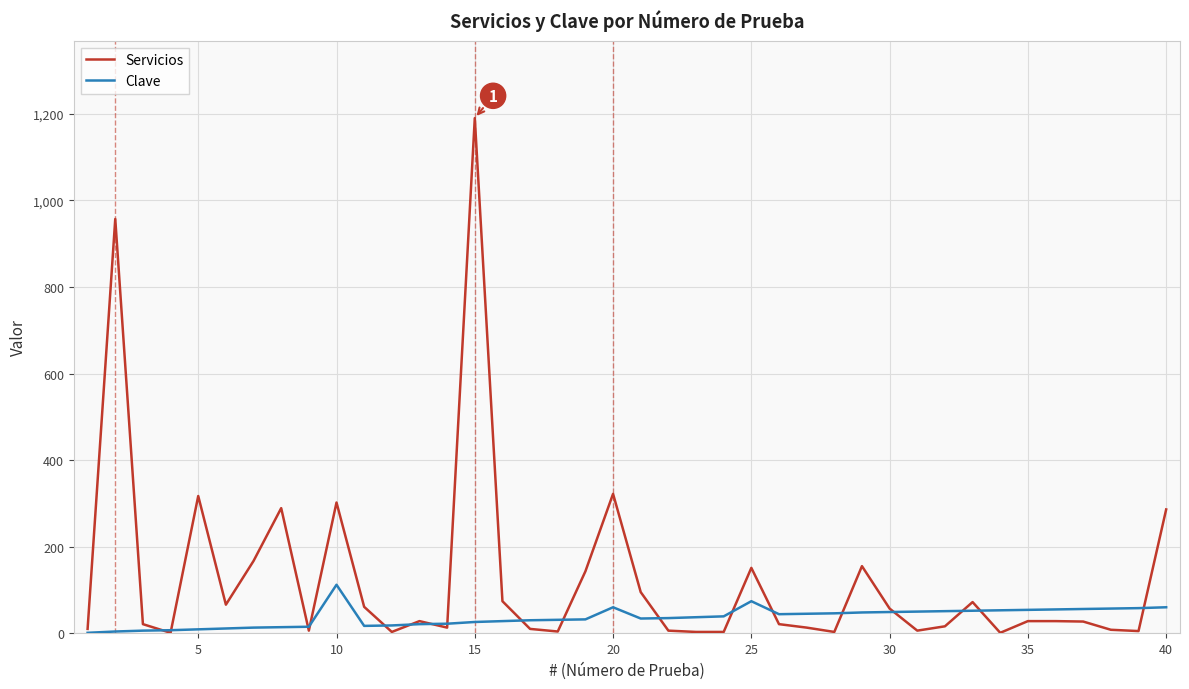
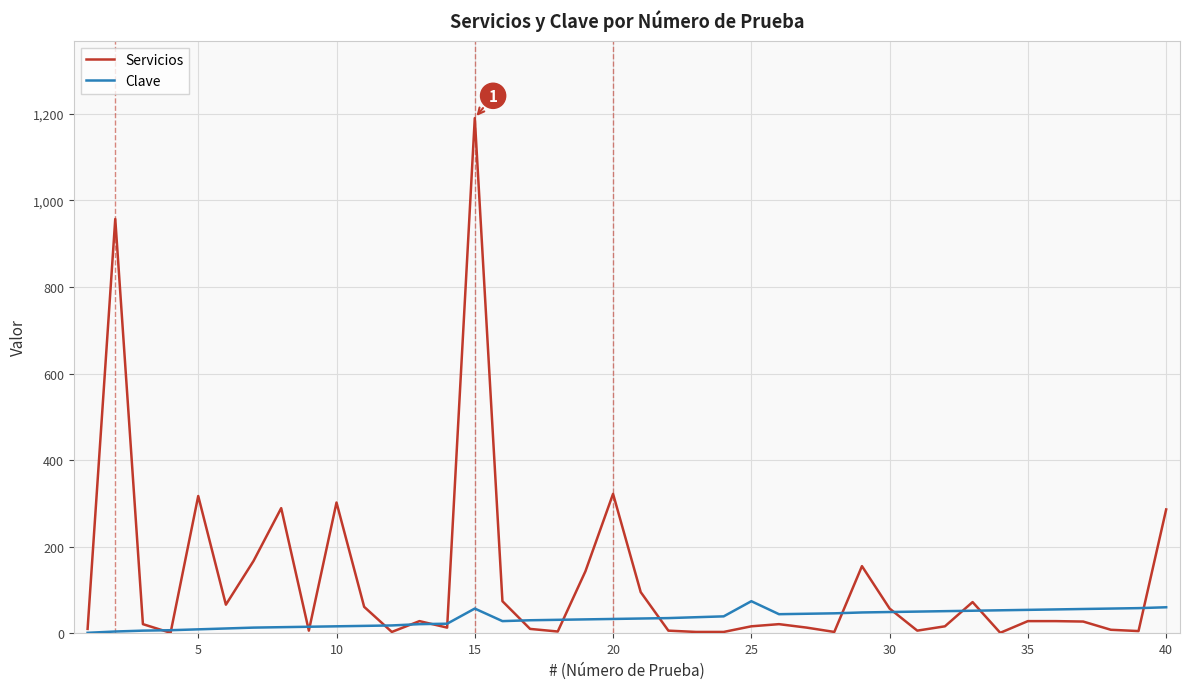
  {
    "Servicios": {
      "5": 320,
      "10": 300,
      "20": 320,
-     "25": 150,
+     "25": 20,
      "30": 60,
      "35": 30,
      "40": 290
    },
    "Clave": {
      "5": 10,
-     "10": 110,
-     "15": 30,
-     "20": 60,
+     "10": 20,
+     "15": 60,
+     "20": 30,
      "25": 70,
      "30": 50,
      "35": 50,
      "40": 60
    }
  }
